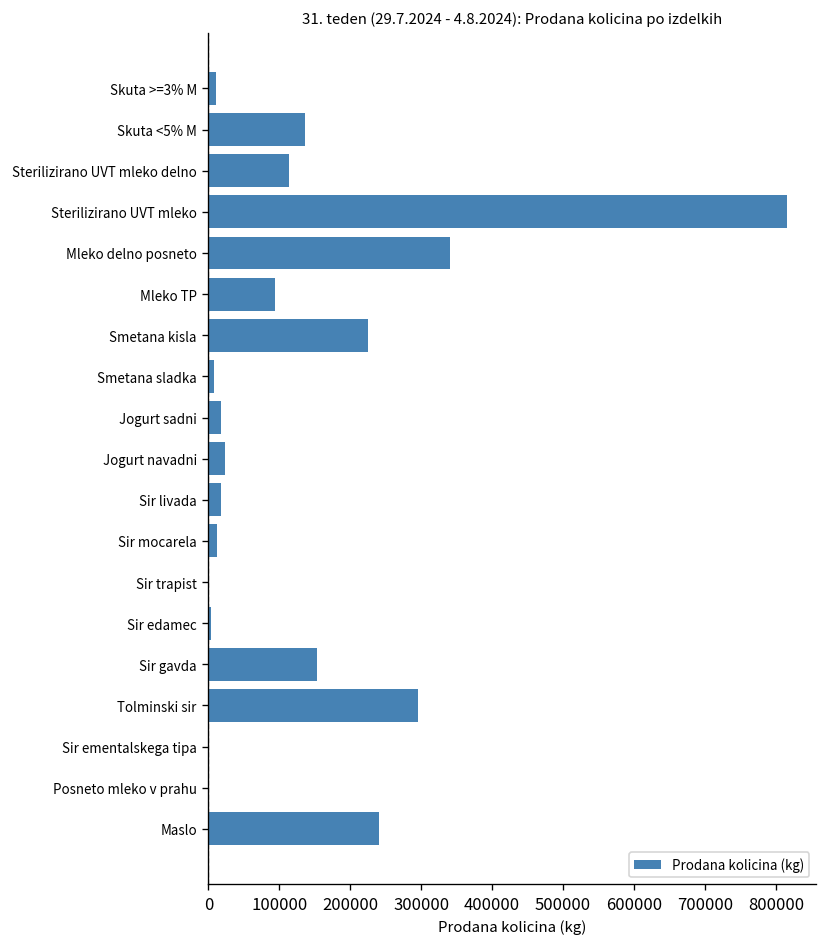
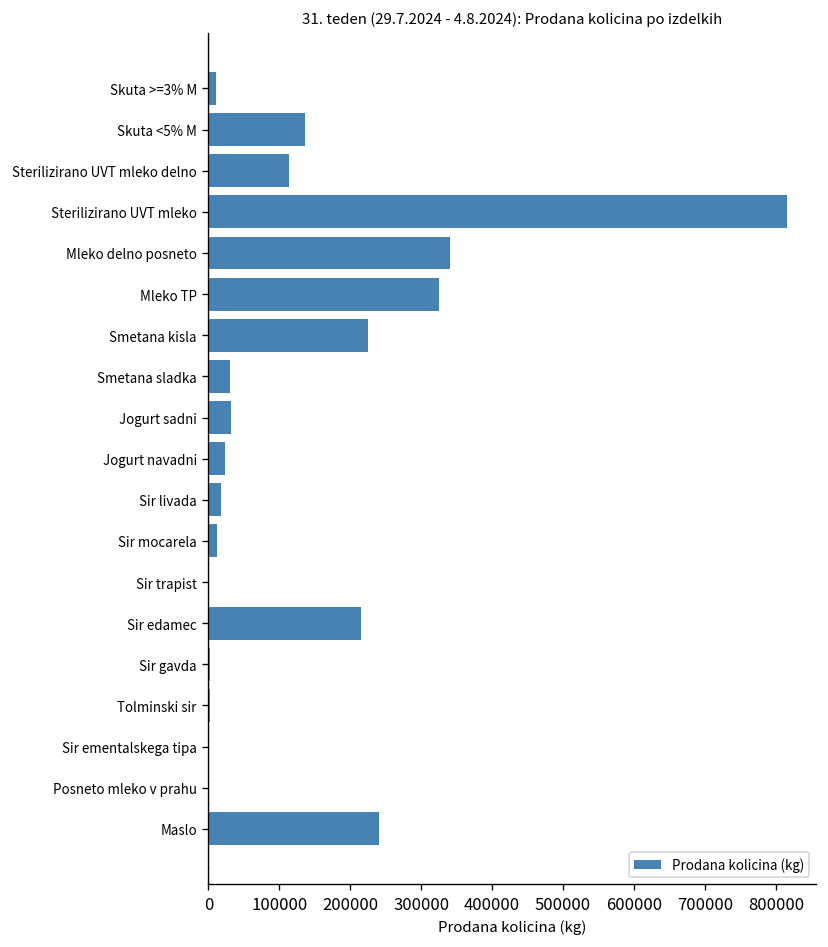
  {
    "Skuta >=3% M": 10000,
    "Skuta <5% M": 140000,
    "Sterilizirano UVT mleko delno": 110000,
    "Sterilizirano UVT mleko": 820000,
    "Mleko delno posneto": 340000,
-   "Mleko TP": 90000,
+   "Mleko TP": 330000,
    "Smetana kisla": 220000,
-   "Smetana sladka": 10000,
-   "Jogurt sadni": 20000,
+   "Smetana sladka": 30000,
+   "Jogurt sadni": 30000,
    "Jogurt navadni": 20000,
    "Sir livada": 20000,
    "Sir mocarela": 10000,
-   "Sir edamec": 0,
-   "Sir gavda": 150000,
-   "Tolminski sir": 300000,
+   "Sir edamec": 210000,
+   "Sir gavda": 0,
+   "Tolminski sir": 0,
    "Maslo": 240000
  }
